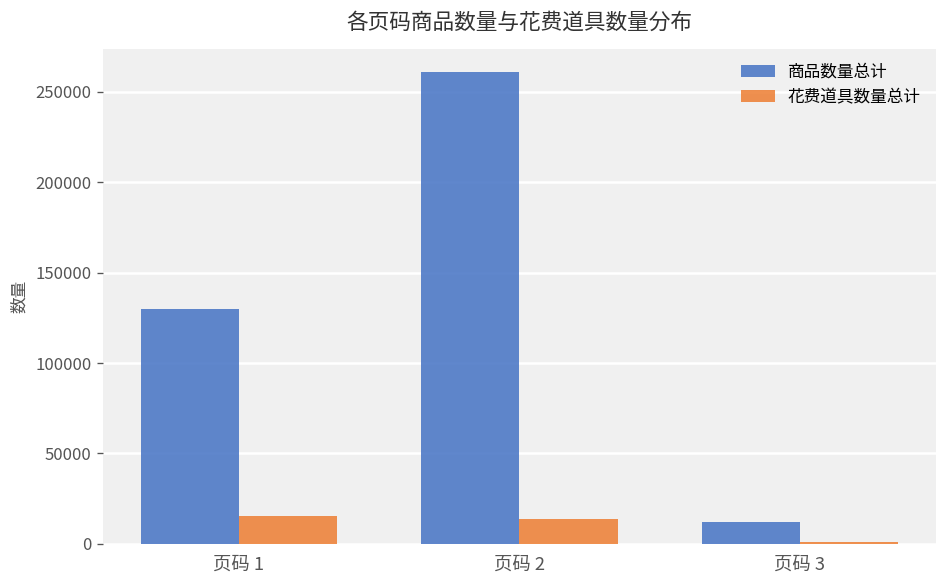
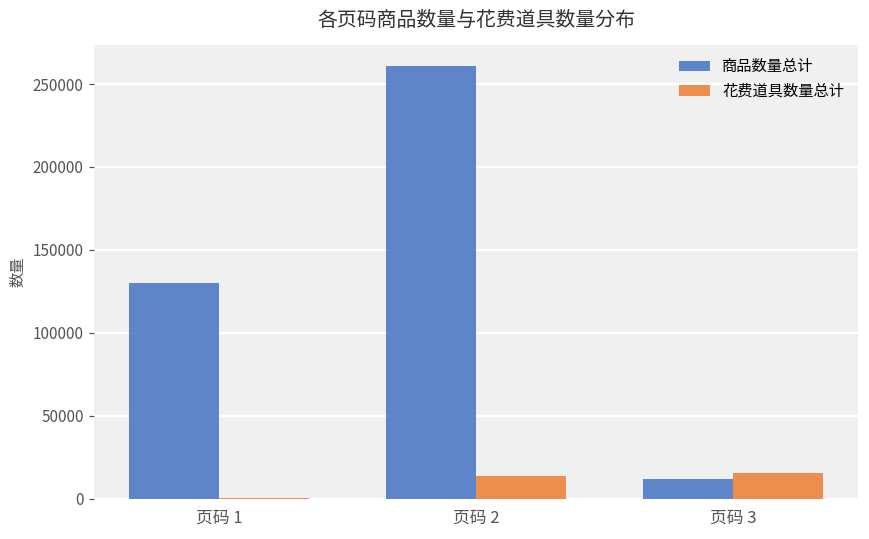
  {
    "商品数量总计": {
      "页码 1": 130000,
      "页码 2": 261000,
      "页码 3": 12000
    },
    "花费道具数量总计": {
-     "页码 1": 16000,
+     "页码 1": 0,
      "页码 2": 14000,
-     "页码 3": 1000
+     "页码 3": 15000
    }
  }
